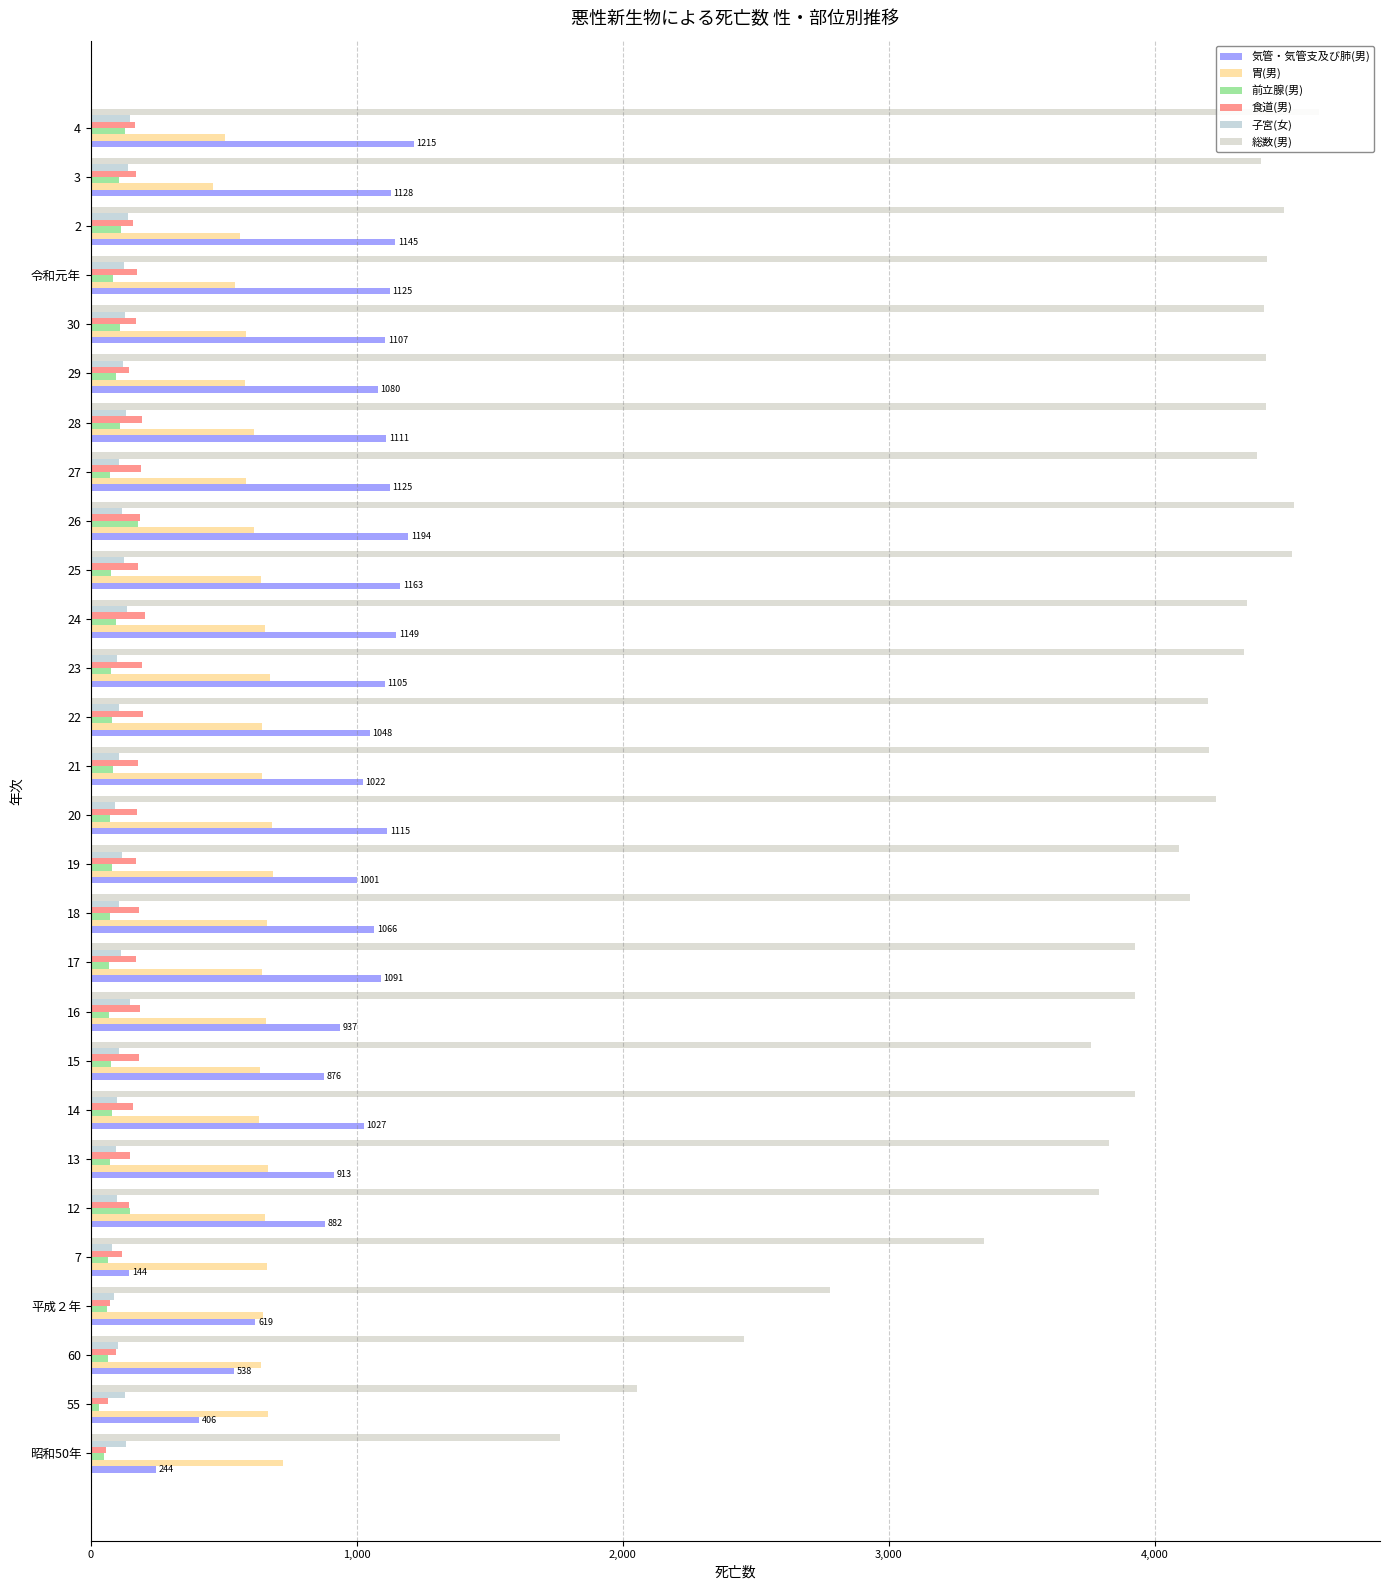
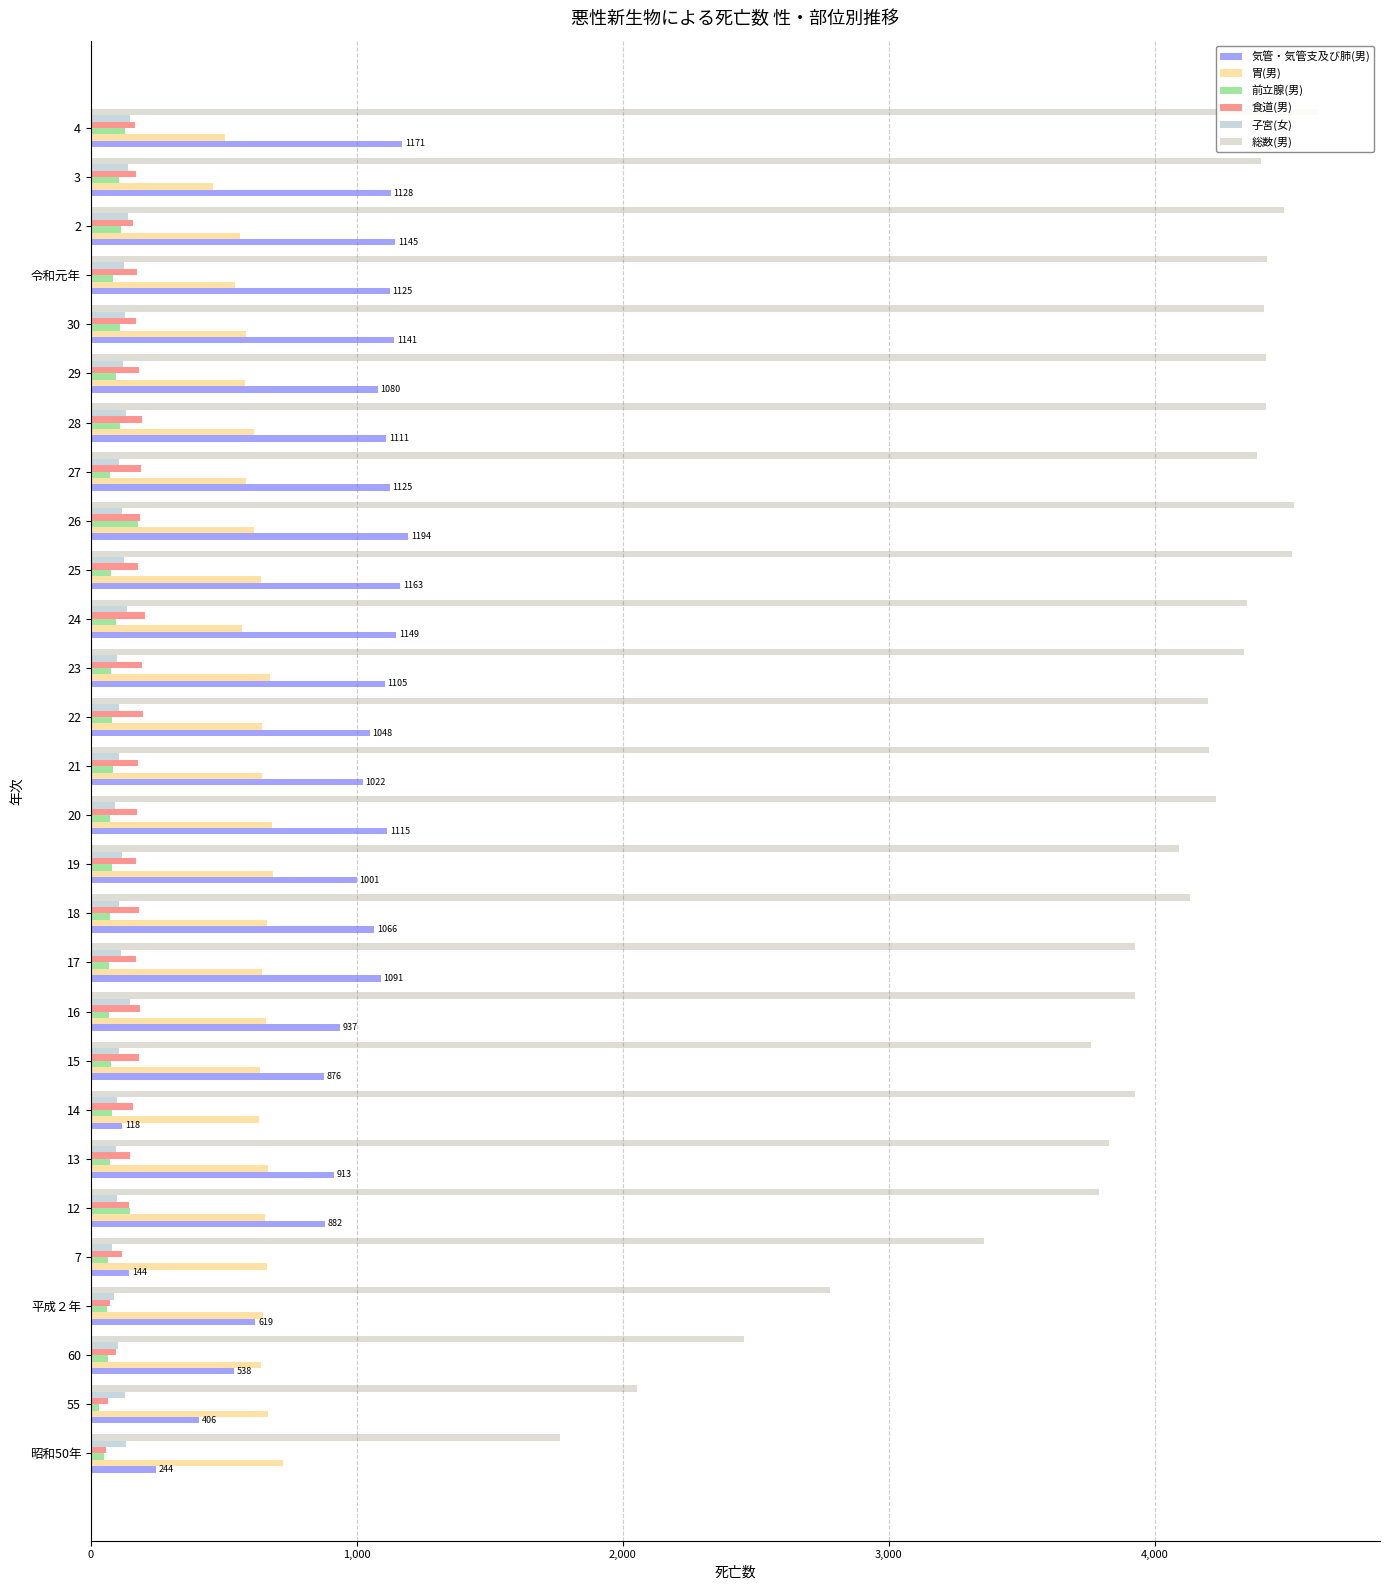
  {
    "気管・気管支及び肺(男)": {
-     "4": 1215,
+     "4": 1171,
      "3": 1128,
      "2": 1145,
      "令和元年": 1125,
-     "30": 1107,
+     "30": 1141,
      "29": 1080,
      "28": 1111,
      "27": 1125,
      "26": 1194,
      "25": 1163,
      "24": 1149,
      "23": 1105,
      "22": 1048,
      "21": 1022,
      "20": 1115,
      "19": 1001,
      "18": 1066,
      "17": 1091,
      "16": 937,
      "15": 876,
-     "14": 1027,
+     "14": 118,
      "13": 913,
      "12": 882,
      "7": 144,
      "平成２年": 619,
      "60": 538,
      "55": 406,
      "昭和50年": 244
    },
    "胃(男)": {
      "4": 500,
      "3": 460,
      "2": 560,
      "令和元年": 540,
      "30": 580,
      "29": 580,
      "28": 610,
      "27": 580,
      "26": 610,
      "25": 640,
-     "24": 660,
+     "24": 570,
      "23": 680,
      "22": 640,
      "21": 640,
      "20": 680,
      "19": 680,
      "18": 660,
      "17": 640,
      "16": 660,
      "15": 640,
      "14": 630,
      "13": 670,
      "12": 660,
      "7": 660,
      "60": 640,
      "55": 670,
      "昭和50年": 720
    },
    "前立腺(男)": {
      "4": 130,
      "3": 110,
      "2": 110,
      "令和元年": 80,
      "30": 110,
      "29": 90,
      "28": 110,
      "27": 70,
      "26": 180,
      "25": 80,
      "24": 100,
      "23": 80,
      "22": 80,
      "21": 80,
      "20": 70,
      "19": 80,
      "18": 70,
      "17": 70,
      "16": 70,
      "15": 80,
      "14": 80,
      "13": 70,
      "12": 150,
      "7": 70,
      "平成２年": 60,
      "60": 70,
      "55": 30,
      "昭和50年": 50
    },
    "食道(男)": {
      "4": 170,
      "3": 170,
      "2": 160,
      "令和元年": 170,
      "30": 170,
-     "29": 140,
+     "29": 180,
      "28": 190,
      "27": 190,
      "26": 180,
      "25": 180,
      "24": 200,
      "23": 190,
      "22": 200,
      "21": 180,
      "20": 170,
      "19": 170,
      "18": 180,
      "17": 170,
      "16": 180,
      "15": 180,
      "14": 160,
      "13": 150,
      "12": 140,
      "7": 120,
      "平成２年": 70,
      "60": 90,
      "55": 60,
      "昭和50年": 60
    }
  }
